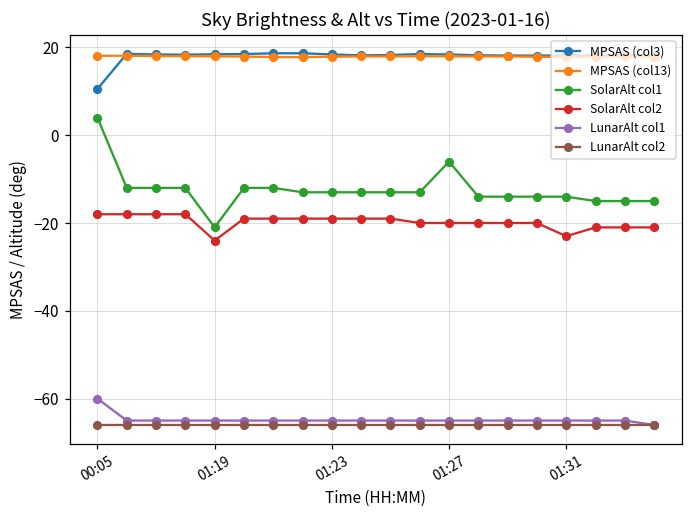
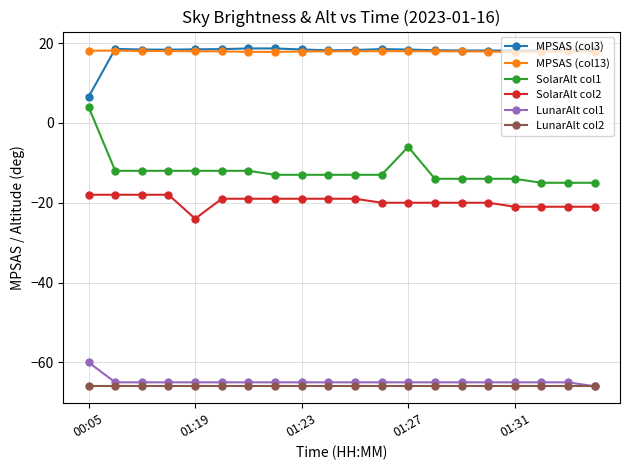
  {
    "MPSAS (col3)": {
-     "00:05": 11
+     "00:05": 7
    },
    "MPSAS (col13)": {
      "00:05": 18
    },
    "SolarAlt col1": {
      "00:05": 4,
-     "01:19": -21,
+     "01:19": -12,
      "01:23": -13,
      "01:27": -6,
      "01:31": -14
    },
    "SolarAlt col2": {
      "00:05": -18,
      "01:19": -24,
      "01:23": -19,
      "01:27": -20,
-     "01:31": -23
+     "01:31": -21
    },
    "LunarAlt col1": {
      "00:05": -60,
      "01:19": -65,
      "01:23": -65,
      "01:27": -65,
      "01:31": -65
    },
    "LunarAlt col2": {
      "00:05": -66,
      "01:19": -66,
      "01:23": -66,
      "01:27": -66,
      "01:31": -66
    }
  }
